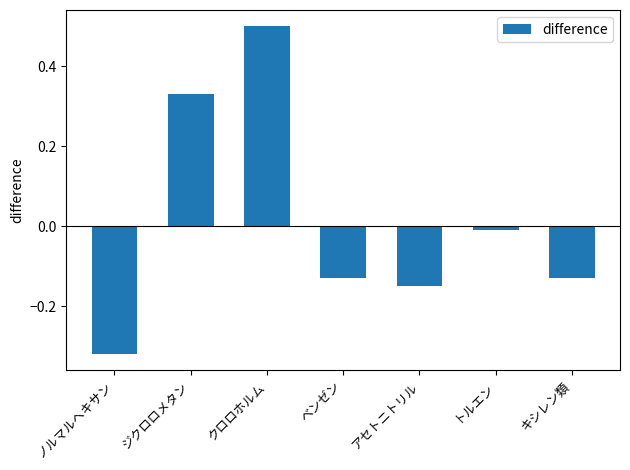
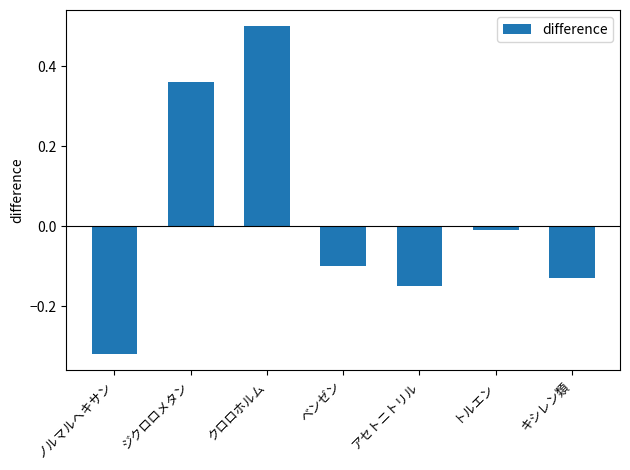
  {
    "ノルマルヘキサン": -0.32,
-   "ジクロロメタン": 0.33,
+   "ジクロロメタン": 0.36,
    "クロロホルム": 0.50,
-   "ベンゼン": -0.13,
+   "ベンゼン": -0.10,
    "アセトニトリル": -0.15,
    "トルエン": -0.01,
    "キシレン類": -0.13
  }
